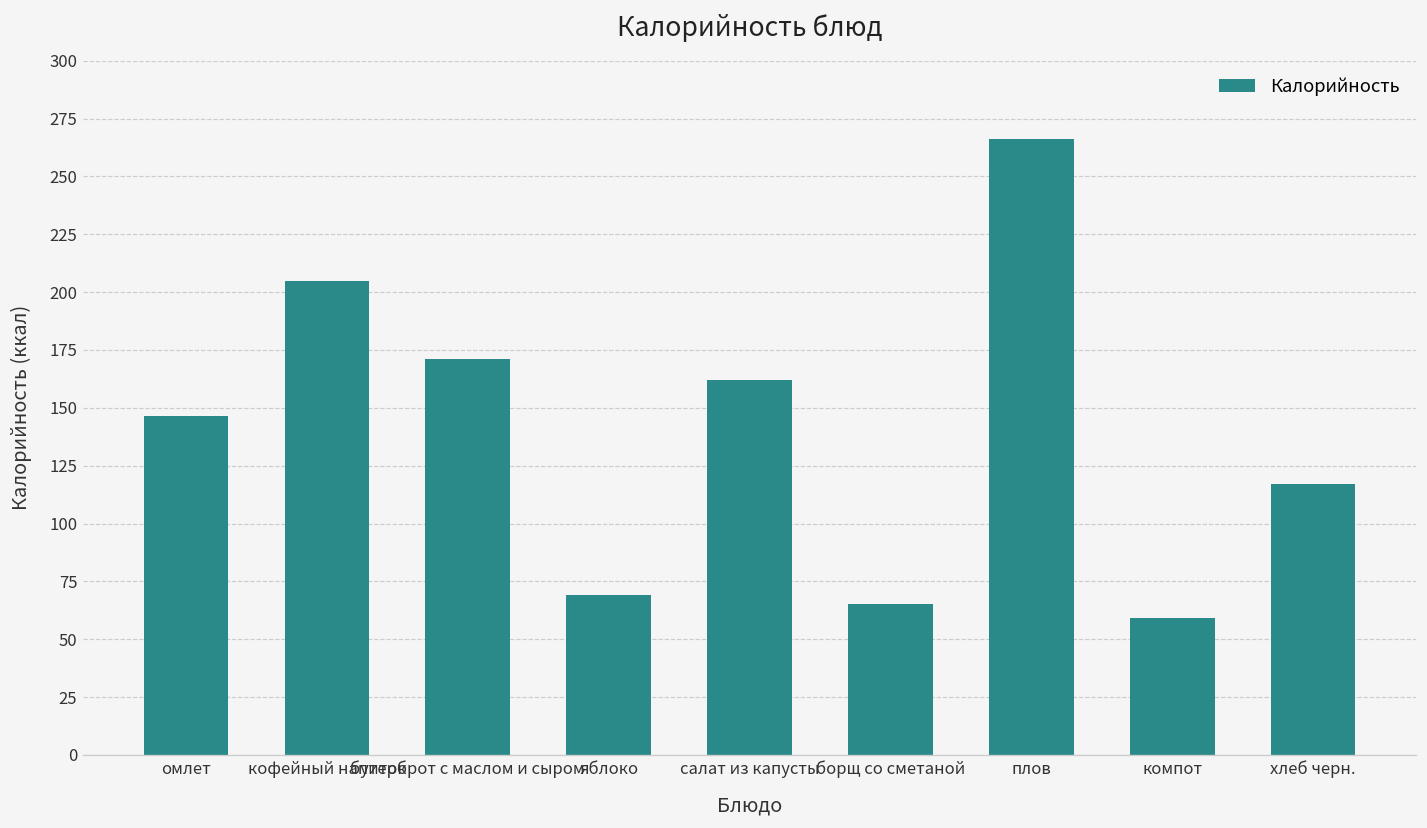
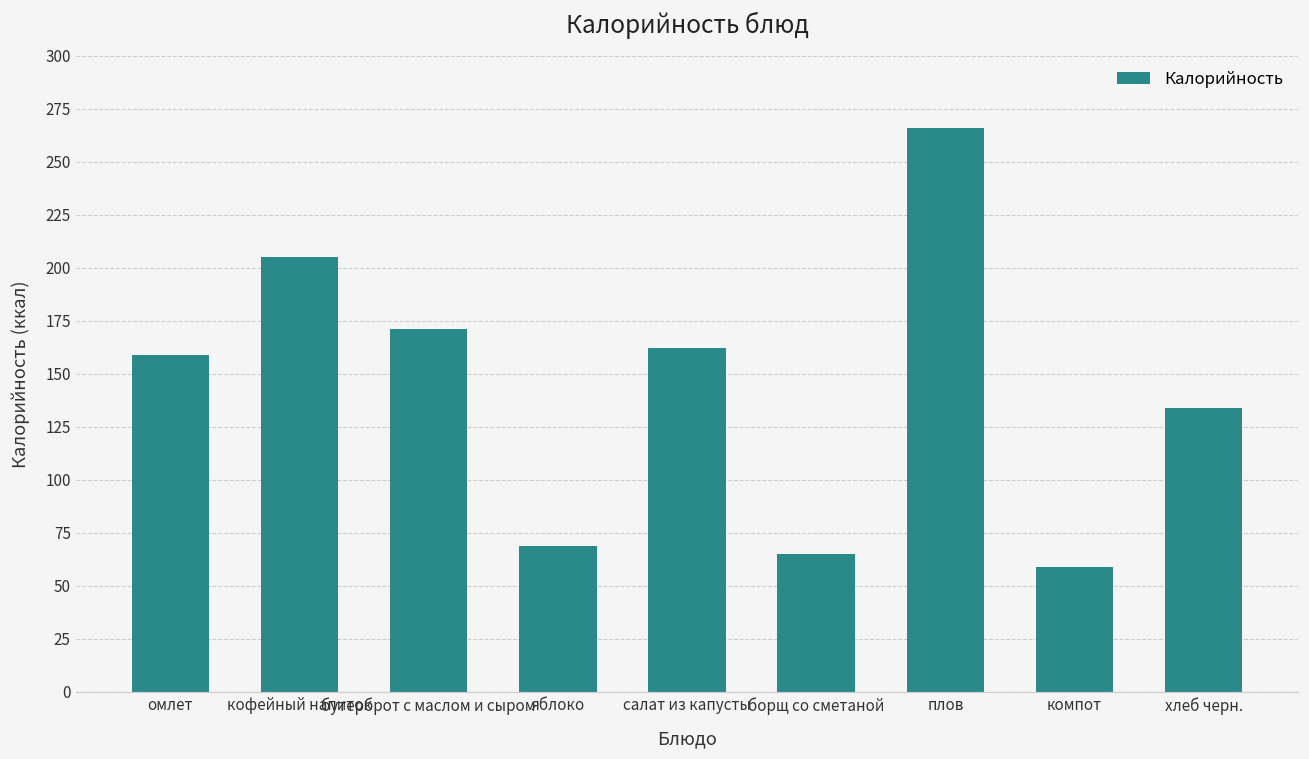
  {
-   "омлет": 146,
+   "омлет": 159,
    "яблоко": 69,
    "салат из капусты": 162,
    "борщ со сметаной": 65,
    "плов": 266,
    "компот": 59,
-   "хлеб черн.": 117
+   "хлеб черн.": 134
  }
